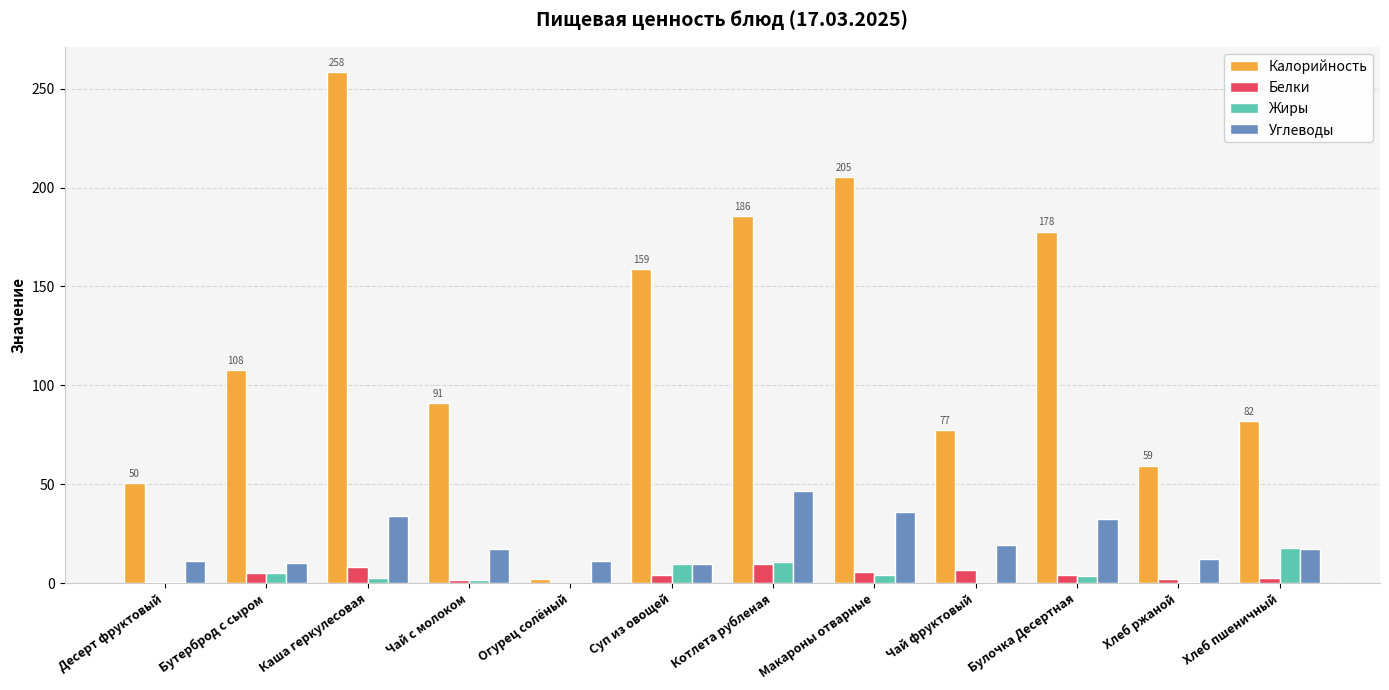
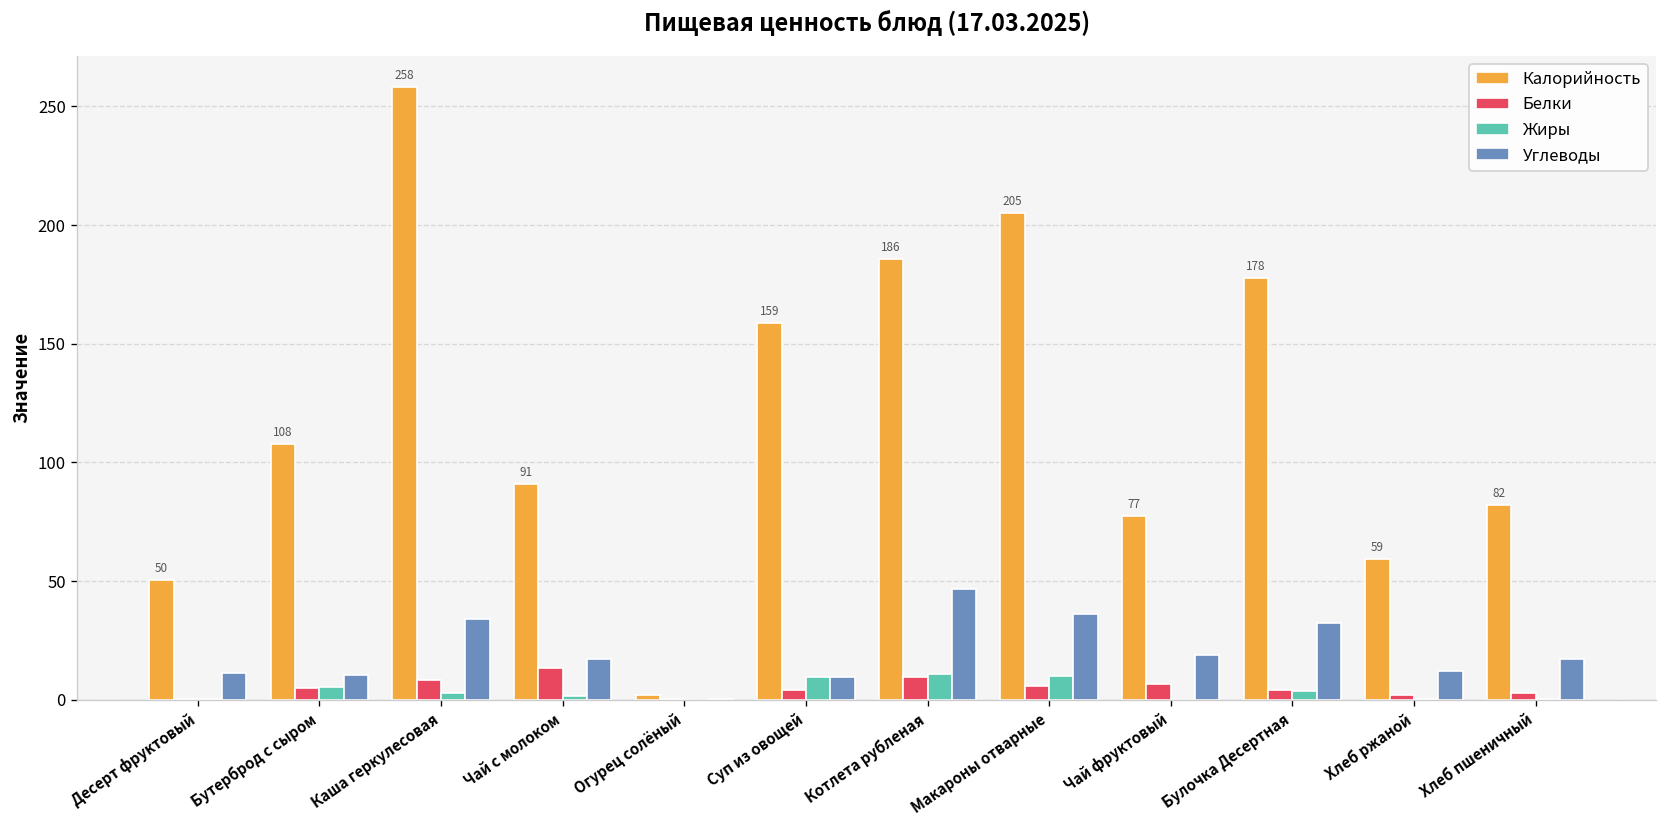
  {
    "Калорийность": {
      "Десерт фруктовый": 50,
      "Бутерброд с сыром": 108,
      "Каша геркулесовая": 258,
      "Чай с молоком": 91,
      "Суп из овощей": 159,
      "Котлета рубленая": 186,
      "Макароны отварные": 205,
      "Чай фруктовый": 77,
      "Булочка Десертная": 178,
      "Хлеб ржаной": 59,
      "Хлеб пшеничный": 82
    },
    "Белки": {
      "Бутерброд с сыром": 5,
      "Каша геркулесовая": 8,
-     "Чай с молоком": 1,
+     "Чай с молоком": 13,
      "Суп из овощей": 4,
      "Котлета рубленая": 9,
      "Макароны отварные": 6,
      "Чай фруктовый": 7,
      "Булочка Десертная": 4,
      "Хлеб ржаной": 2,
      "Хлеб пшеничный": 3
    },
    "Жиры": {
      "Бутерброд с сыром": 5,
      "Каша геркулесовая": 3,
      "Чай с молоком": 2,
      "Суп из овощей": 10,
      "Котлета рубленая": 11,
-     "Макароны отварные": 4,
+     "Макароны отварные": 10,
      "Булочка Десертная": 4,
-     "Хлеб пшеничный": 18
+     "Хлеб пшеничный": 0
    },
    "Углеводы": {
      "Десерт фруктовый": 11,
      "Бутерброд с сыром": 10,
      "Каша геркулесовая": 34,
      "Чай с молоком": 17,
-     "Огурец солёный": 11,
+     "Огурец солёный": 0,
      "Суп из овощей": 9,
      "Котлета рубленая": 47,
      "Макароны отварные": 36,
      "Чай фруктовый": 19,
      "Булочка Десертная": 32,
      "Хлеб ржаной": 12,
      "Хлеб пшеничный": 17
    }
  }
